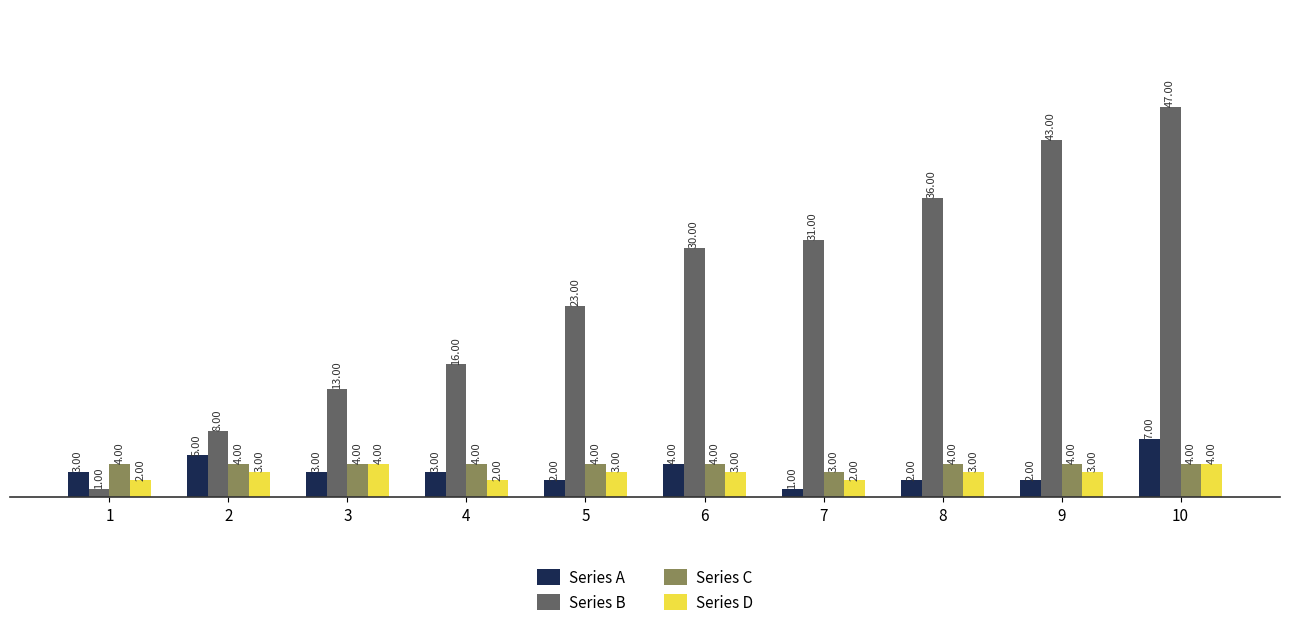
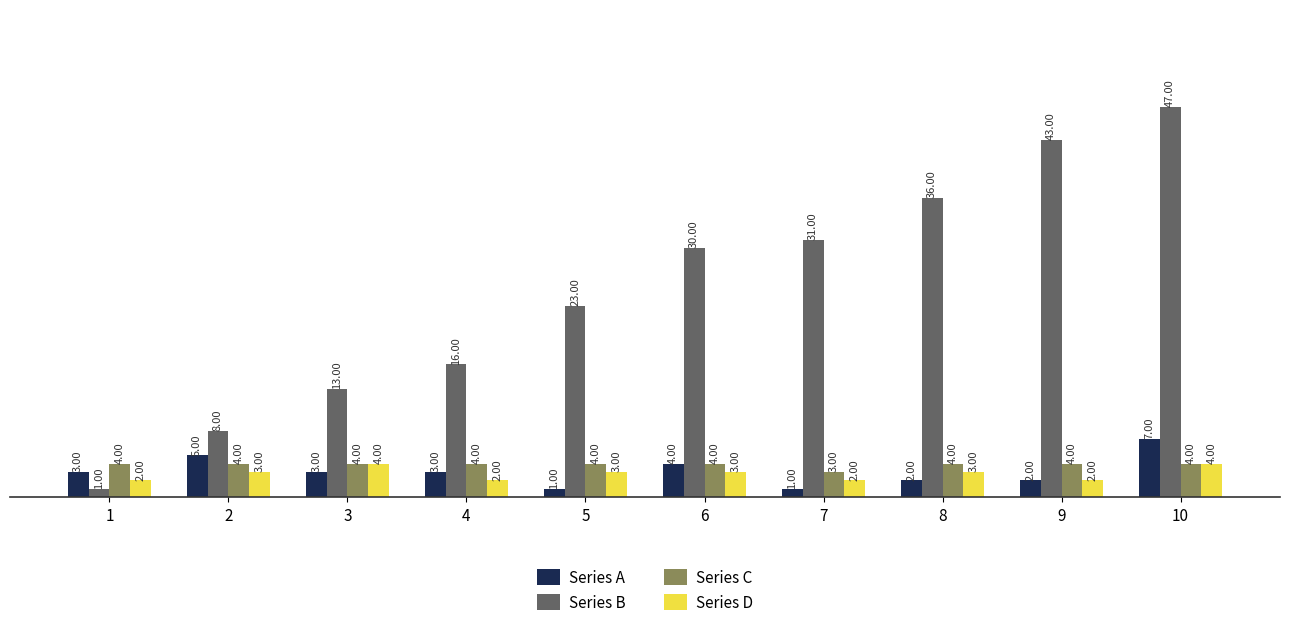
  {
    "Series A": {
      "1": 3.00,
      "2": 5.00,
      "3": 3.00,
      "4": 3.00,
-     "5": 2.00,
+     "5": 1.00,
      "6": 4.00,
      "7": 1.00,
      "8": 2.00,
      "9": 2.00,
      "10": 7.00
    },
    "Series D": {
      "1": 2.00,
      "2": 3.00,
      "3": 4.00,
      "4": 2.00,
      "5": 3.00,
      "6": 3.00,
      "7": 2.00,
      "8": 3.00,
-     "9": 3.00,
+     "9": 2.00,
      "10": 4.00
    }
  }
